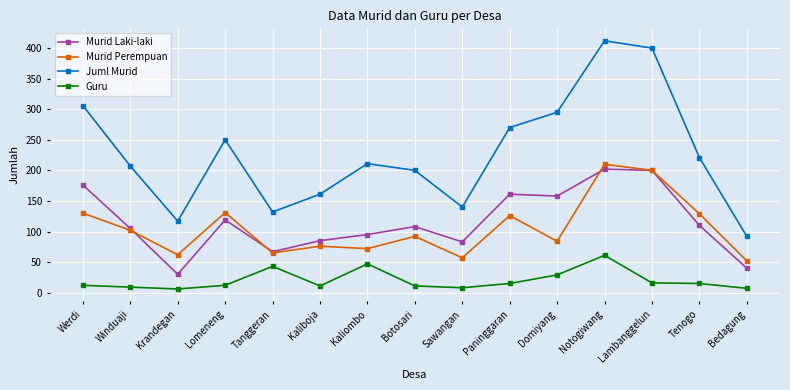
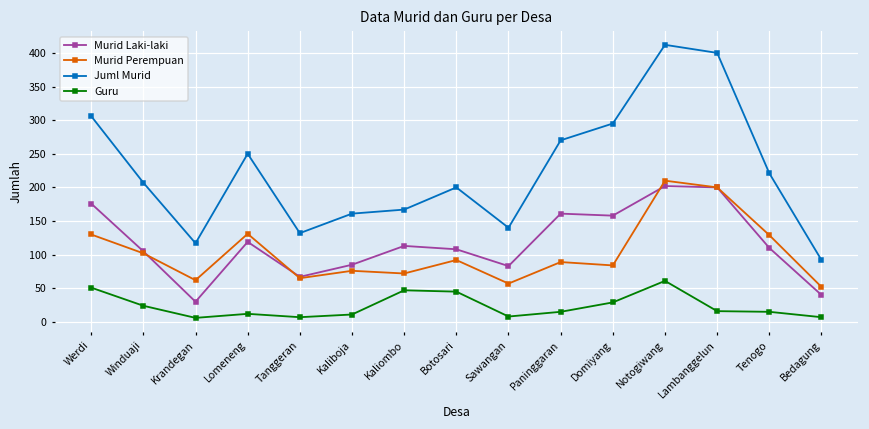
  {
    "Murid Laki-laki": {
      "Werdi": 180,
      "Krandegan": 30,
      "Lomeneng": 120,
      "Kaliboja": 90,
-     "Kaliombo": 100,
+     "Kaliombo": 110,
      "Botosari": 110,
      "Sawangan": 80,
      "Paninggaran": 160,
      "Domiyang": 160,
      "Notogiwang": 200,
      "Tenogo": 110,
      "Bedagung": 40
    },
    "Murid Perempuan": {
      "Werdi": 130,
      "Krandegan": 60,
      "Lomeneng": 130,
      "Kaliboja": 80,
      "Kaliombo": 70,
      "Botosari": 90,
      "Sawangan": 60,
-     "Paninggaran": 130,
+     "Paninggaran": 90,
      "Domiyang": 80,
      "Notogiwang": 210,
      "Tenogo": 130,
      "Bedagung": 50
    },
    "Juml Murid": {
      "Werdi": 310,
      "Winduaji": 210,
      "Krandegan": 120,
      "Lomeneng": 250,
      "Tanggeran": 130,
      "Kaliboja": 160,
-     "Kaliombo": 210,
+     "Kaliombo": 170,
      "Botosari": 200,
      "Sawangan": 140,
      "Paninggaran": 270,
      "Domiyang": 300,
      "Notogiwang": 410,
      "Lambanggelun": 400,
      "Tenogo": 220,
      "Bedagung": 90
    },
    "Guru": {
-     "Werdi": 10,
-     "Winduaji": 10,
+     "Werdi": 50,
+     "Winduaji": 20,
      "Krandegan": 10,
      "Lomeneng": 10,
-     "Tanggeran": 40,
+     "Tanggeran": 10,
      "Kaliboja": 10,
      "Kaliombo": 50,
-     "Botosari": 10,
+     "Botosari": 50,
      "Sawangan": 10,
      "Paninggaran": 20,
      "Domiyang": 30,
      "Notogiwang": 60,
      "Lambanggelun": 20,
      "Tenogo": 20,
      "Bedagung": 10
    }
  }
